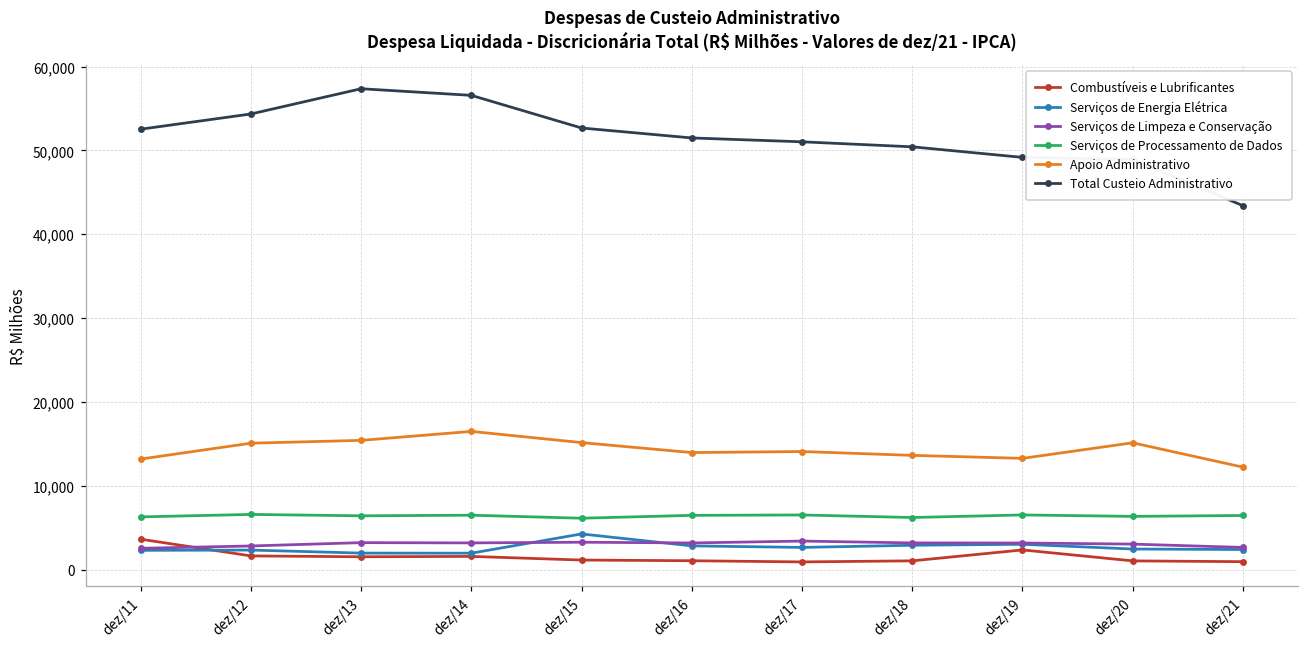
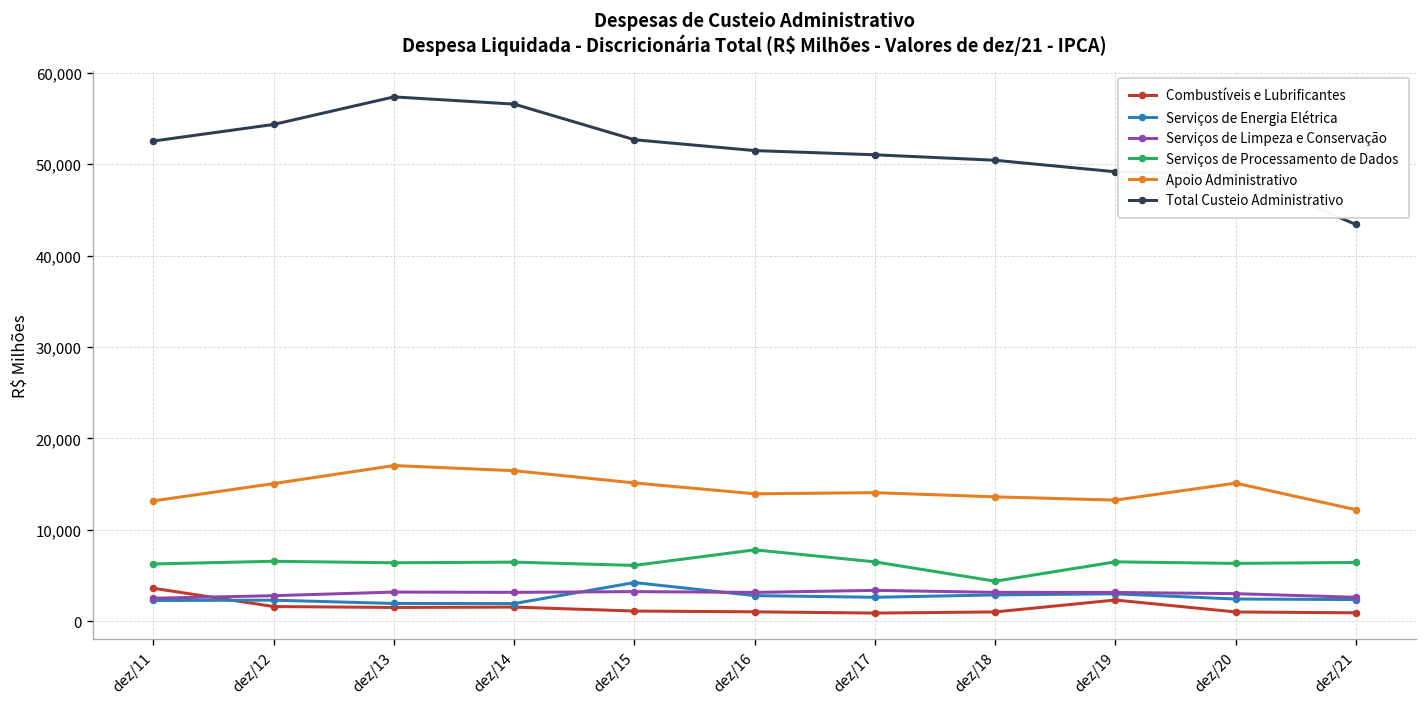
  {
    "Combustíveis e Lubrificantes": {
      "dez/11": "4,000",
      "dez/12": "2,000",
      "dez/13": "2,000",
      "dez/14": "2,000",
      "dez/15": "1,000",
      "dez/16": "1,000",
      "dez/17": "1,000",
      "dez/18": "1,000",
      "dez/19": "2,000",
      "dez/20": "1,000",
      "dez/21": "1,000"
    },
    "Serviços de Energia Elétrica": {
      "dez/12": "2,000",
      "dez/13": "2,000",
      "dez/14": "2,000",
      "dez/15": "4,000",
      "dez/16": "3,000",
      "dez/17": "3,000",
      "dez/20": "2,000"
    },
    "Serviços de Limpeza e Conservação": {
      "dez/12": "3,000",
      "dez/13": "3,000",
      "dez/14": "3,000",
      "dez/15": "3,000",
      "dez/16": "3,000",
      "dez/17": "3,000",
      "dez/20": "3,000"
    },
    "Serviços de Processamento de Dados": {
      "dez/11": "6,000",
      "dez/12": "7,000",
      "dez/13": "6,000",
      "dez/14": "6,000",
      "dez/15": "6,000",
-     "dez/16": "6,000",
+     "dez/16": "8,000",
      "dez/17": "7,000",
-     "dez/18": "6,000",
+     "dez/18": "4,000",
      "dez/19": "7,000",
      "dez/20": "6,000",
      "dez/21": "6,000"
    },
    "Apoio Administrativo": {
      "dez/11": "13,000",
      "dez/12": "15,000",
-     "dez/13": "15,000",
+     "dez/13": "17,000",
      "dez/14": "16,000",
      "dez/15": "15,000",
      "dez/16": "14,000",
      "dez/17": "14,000",
      "dez/18": "14,000",
      "dez/19": "13,000",
      "dez/20": "15,000",
      "dez/21": "12,000"
    },
    "Total Custeio Administrativo": {
      "dez/11": "53,000",
      "dez/12": "54,000",
      "dez/13": "57,000",
      "dez/14": "57,000",
      "dez/15": "53,000",
      "dez/16": "51,000",
      "dez/17": "51,000",
      "dez/18": "50,000",
      "dez/19": "49,000",
      "dez/21": "43,000"
    }
  }
